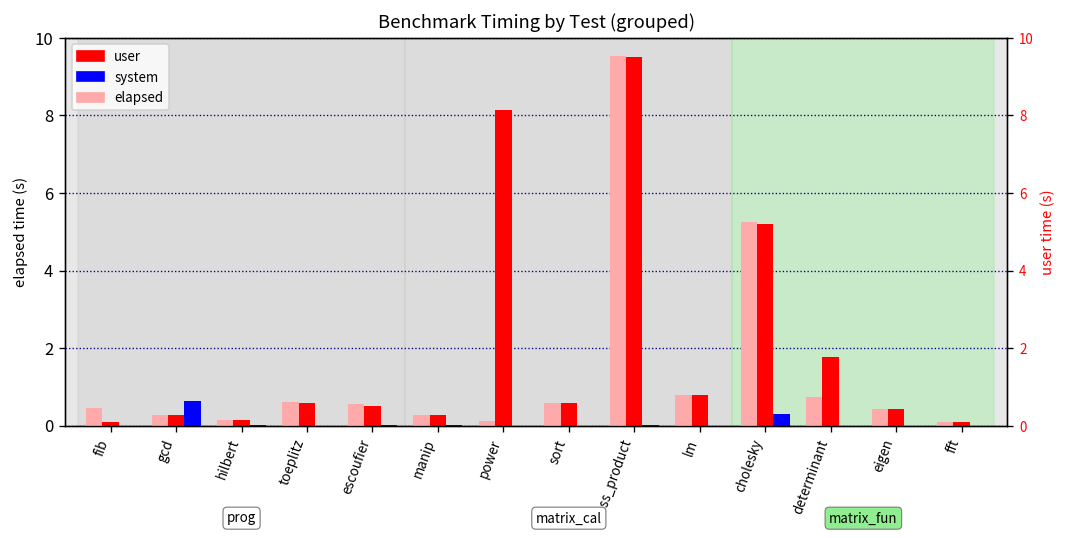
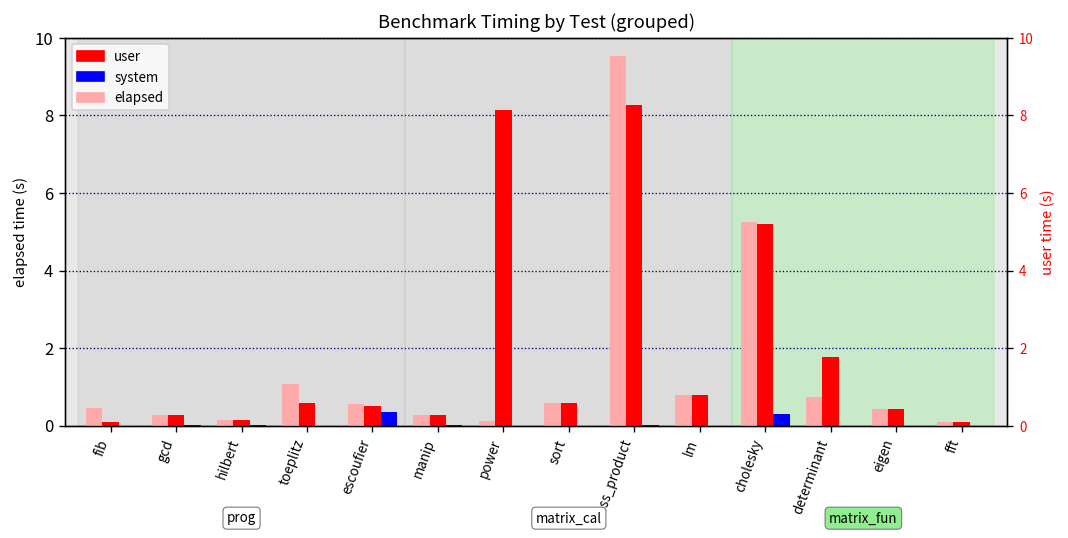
  {
    "elapsed": {
      "fib": 0.5,
      "gcd": 0.3,
      "hilbert": 0.2,
-     "toeplitz": 0.6,
+     "toeplitz": 1.1,
      "escoufier": 0.6,
      "manip": 0.3,
      "power": 0.1,
      "sort": 0.6,
      "cross_product": 9.5,
      "lm": 0.8,
      "cholesky": 5.2,
      "determinant": 0.7,
      "eigen": 0.4,
      "fft": 0.1
    },
    "user": {
      "fib": 0.1,
      "gcd": 0.3,
      "hilbert": 0.2,
      "toeplitz": 0.6,
      "escoufier": 0.5,
      "manip": 0.3,
      "power": 8.2,
      "sort": 0.6,
-     "cross_product": 9.5,
+     "cross_product": 8.3,
      "lm": 0.8,
      "cholesky": 5.2,
      "determinant": 1.8,
      "eigen": 0.4,
      "fft": 0.1
    },
    "system": {
-     "gcd": 0.6,
-     "escoufier": 0.0,
+     "gcd": 0.0,
+     "escoufier": 0.4,
      "cholesky": 0.3
    }
  }
